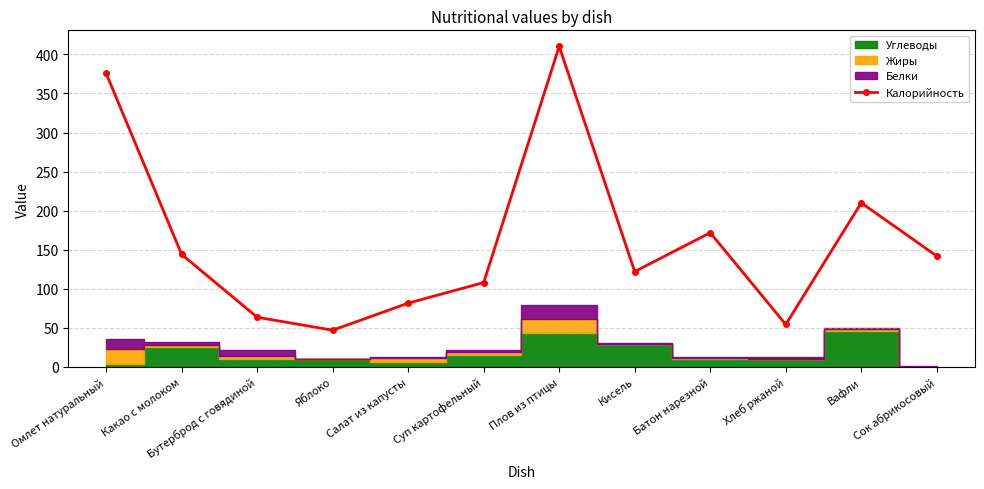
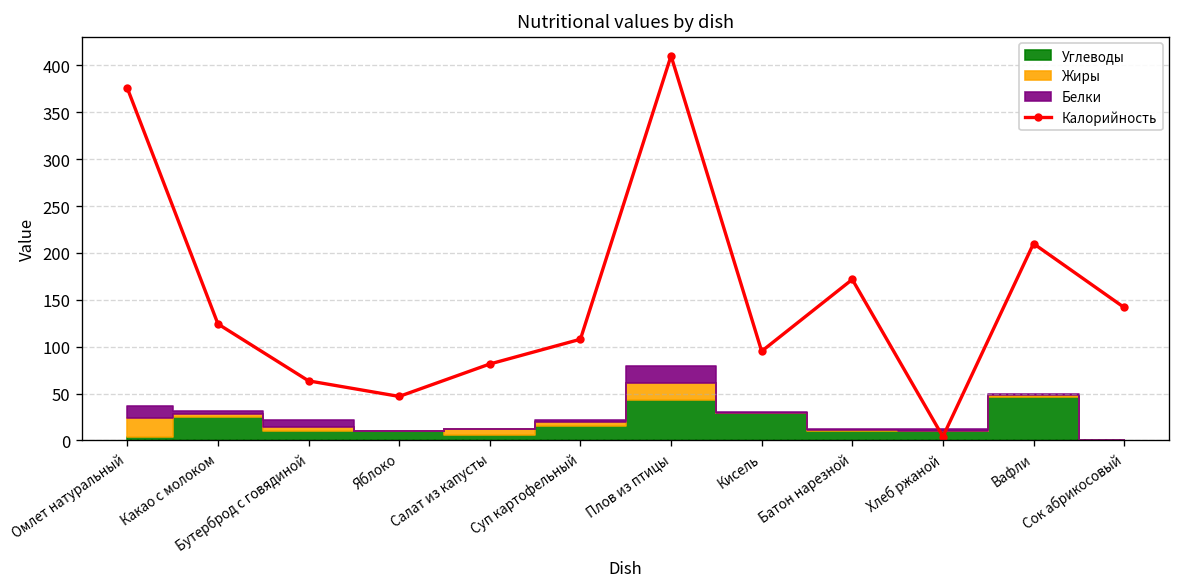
  {
    "Калорийность": {
      "Омлет натуральный": 380,
-     "Какао с молоком": 140,
+     "Какао с молоком": 120,
      "Бутерброд с говядиной": 60,
      "Яблоко": 50,
      "Салат из капусты": 80,
      "Суп картофельный": 110,
      "Плов из птицы": 410,
-     "Кисель": 120,
+     "Кисель": 100,
      "Батон нарезной": 170,
-     "Хлеб ржаной": 50,
+     "Хлеб ржаной": 0,
      "Вафли": 210,
      "Сок абрикосовый": 140
    }
  }
